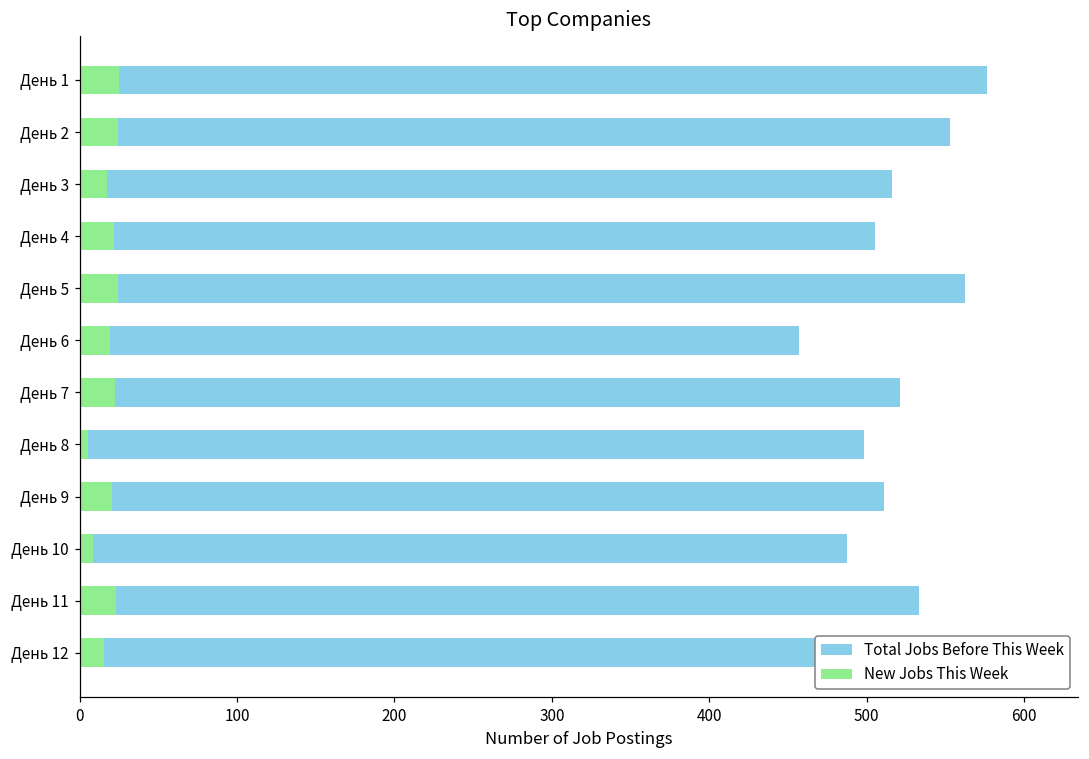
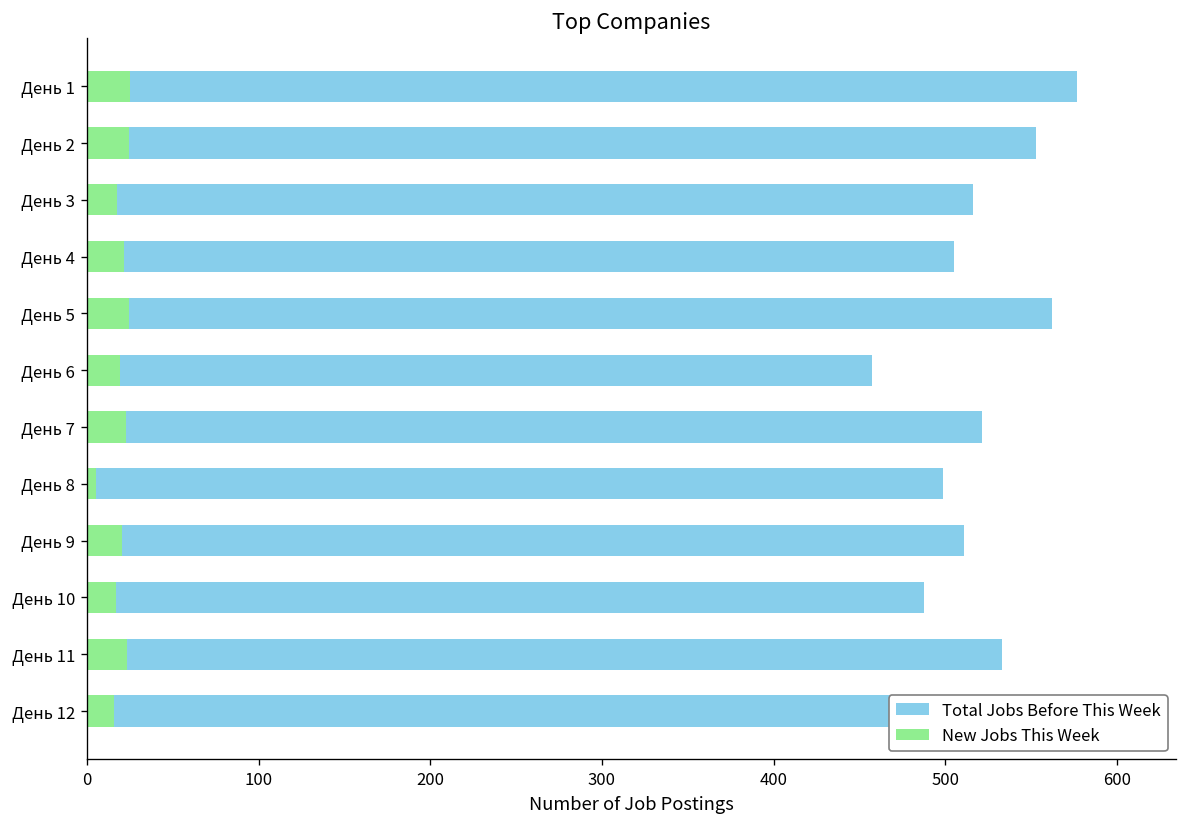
  {
    "Total Jobs Before This Week": {
      "День 1": 577,
      "День 2": 553,
      "День 3": 516,
      "День 4": 505,
      "День 5": 562,
      "День 6": 457,
      "День 7": 521,
      "День 8": 498,
      "День 9": 511,
      "День 10": 488,
      "День 11": 533
    },
    "New Jobs This Week": {
-     "День 10": 9
+     "День 10": 17
    }
  }
